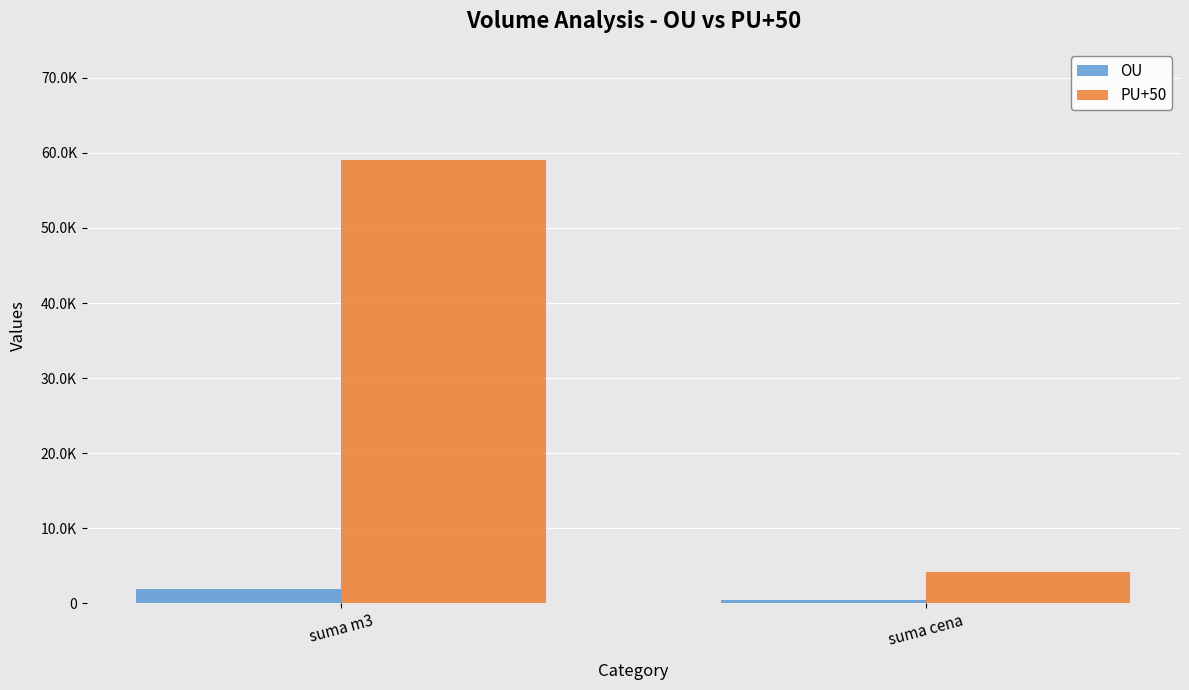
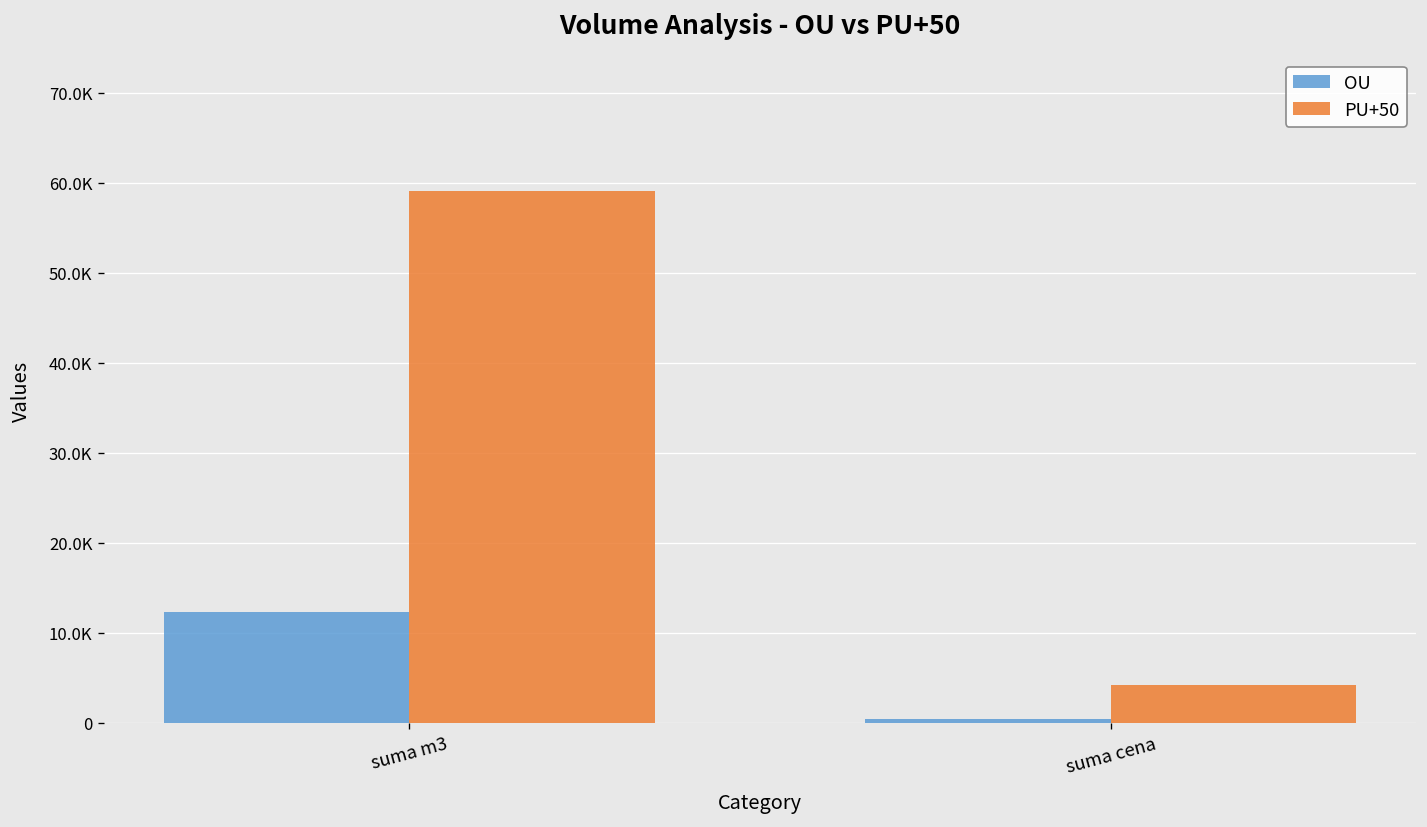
  {
    "OU": {
-     "suma m3": 2000,
+     "suma m3": 12000,
      "suma cena": 0
    },
    "PU+50": {
      "suma m3": 59000,
      "suma cena": 4000
    }
  }
